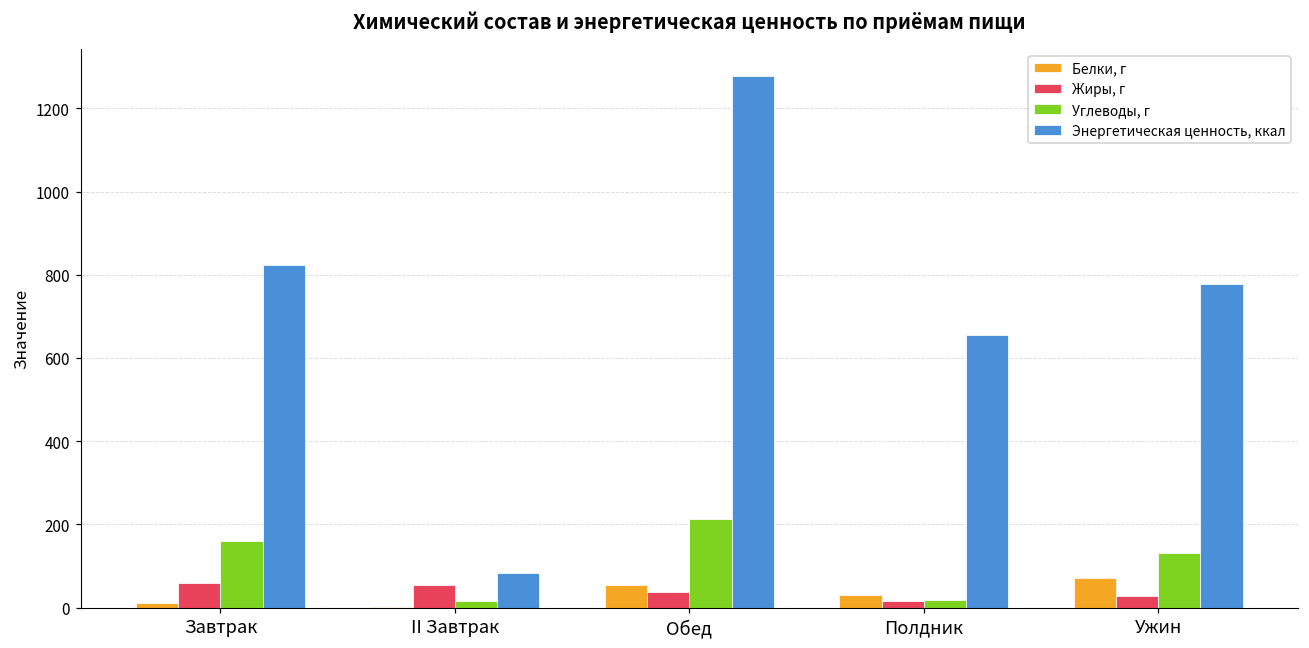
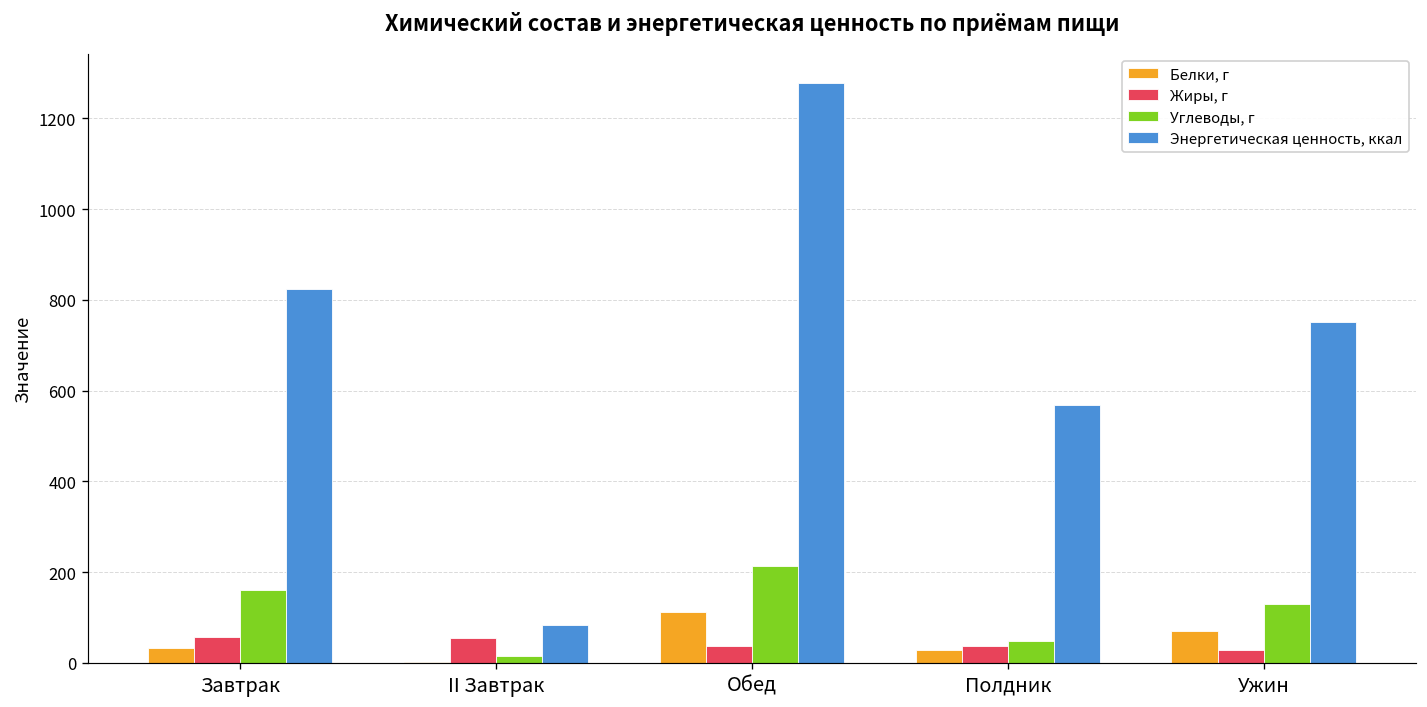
  {
    "Белки, г": {
-     "Завтрак": 10,
-     "Обед": 50,
+     "Завтрак": 30,
+     "Обед": 110,
      "Полдник": 30,
      "Ужин": 70
    },
    "Жиры, г": {
      "Завтрак": 60,
      "II Завтрак": 60,
      "Обед": 40,
-     "Полдник": 20,
+     "Полдник": 40,
      "Ужин": 30
    },
    "Углеводы, г": {
      "Завтрак": 160,
      "II Завтрак": 20,
      "Обед": 210,
-     "Полдник": 20,
+     "Полдник": 50,
      "Ужин": 130
    },
    "Энергетическая ценность, ккал": {
      "Завтрак": 820,
      "II Завтрак": 80,
      "Обед": 1280,
-     "Полдник": 650,
-     "Ужин": 780
+     "Полдник": 570,
+     "Ужин": 750
    }
  }
